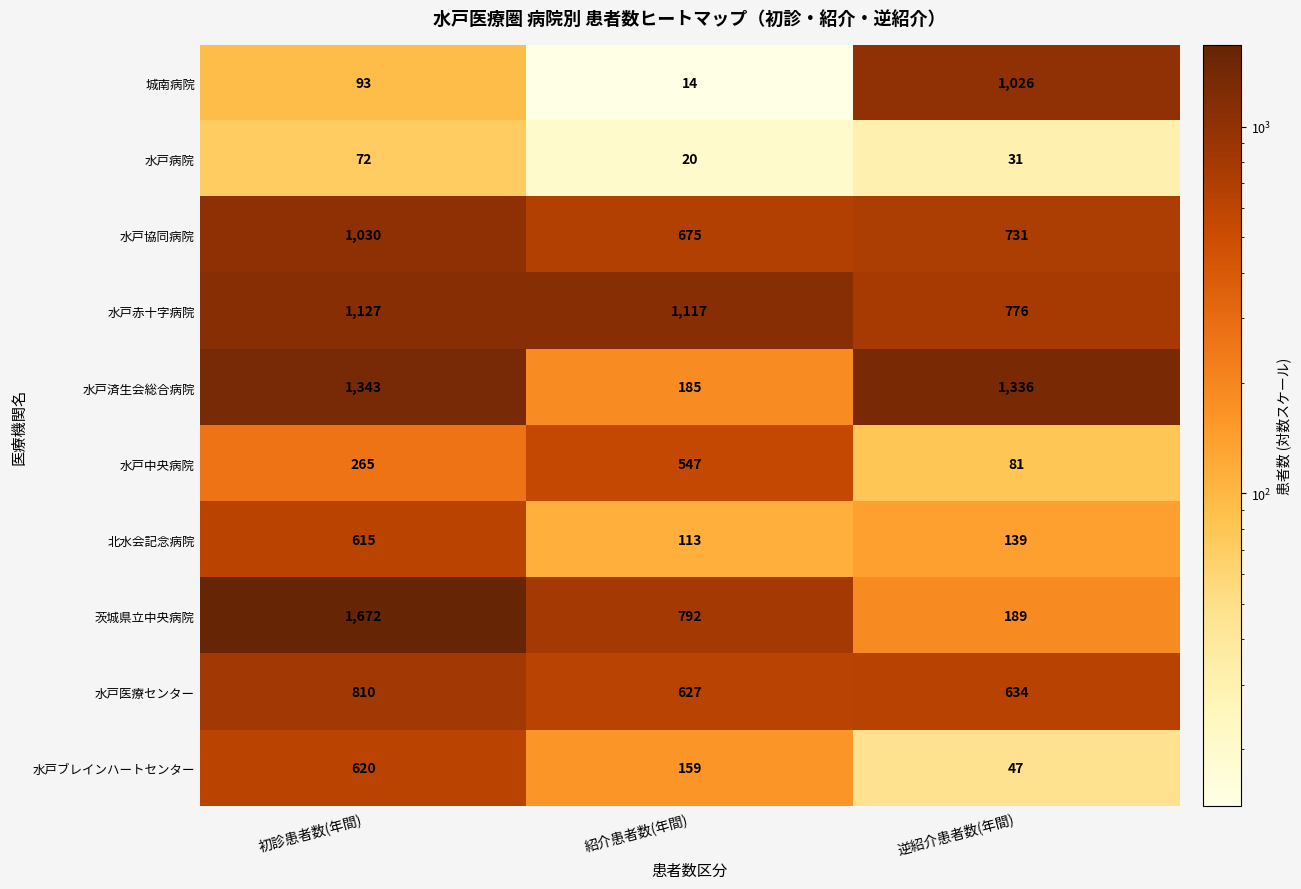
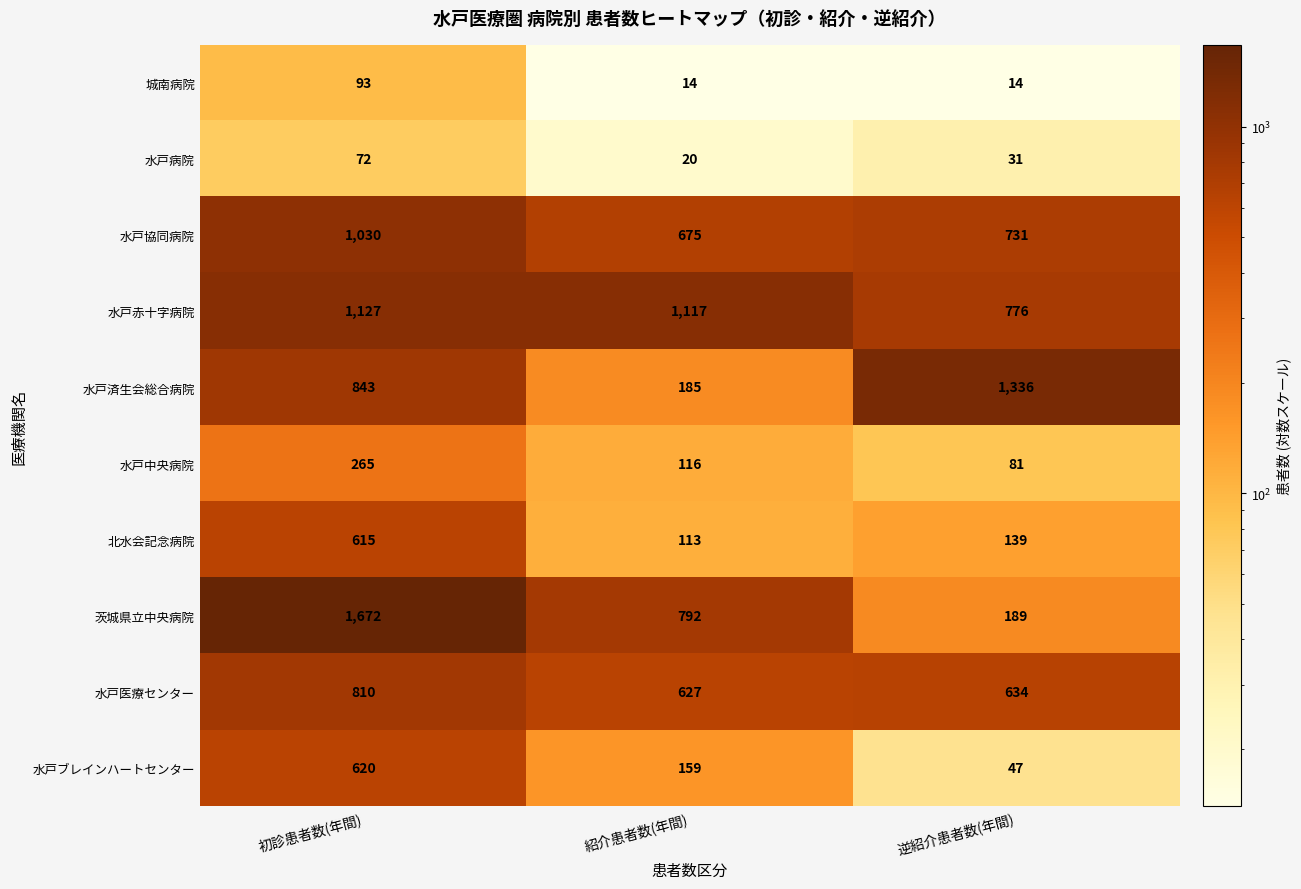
  {
    "城南病院": {
      "初診患者数(年間)": "93",
      "紹介患者数(年間)": "14",
-     "逆紹介患者数(年間)": "1,026"
+     "逆紹介患者数(年間)": "14"
    },
    "水戸病院": {
      "初診患者数(年間)": "72",
      "紹介患者数(年間)": "20",
      "逆紹介患者数(年間)": "31"
    },
    "水戸協同病院": {
      "初診患者数(年間)": "1,030",
      "紹介患者数(年間)": "675",
      "逆紹介患者数(年間)": "731"
    },
    "水戸赤十字病院": {
      "初診患者数(年間)": "1,127",
      "紹介患者数(年間)": "1,117",
      "逆紹介患者数(年間)": "776"
    },
    "水戸済生会総合病院": {
-     "初診患者数(年間)": "1,343",
+     "初診患者数(年間)": "843",
      "紹介患者数(年間)": "185",
      "逆紹介患者数(年間)": "1,336"
    },
    "水戸中央病院": {
      "初診患者数(年間)": "265",
-     "紹介患者数(年間)": "547",
+     "紹介患者数(年間)": "116",
      "逆紹介患者数(年間)": "81"
    },
    "北水会記念病院": {
      "初診患者数(年間)": "615",
      "紹介患者数(年間)": "113",
      "逆紹介患者数(年間)": "139"
    },
    "茨城県立中央病院": {
      "初診患者数(年間)": "1,672",
      "紹介患者数(年間)": "792",
      "逆紹介患者数(年間)": "189"
    },
    "水戸医療センター": {
      "初診患者数(年間)": "810",
      "紹介患者数(年間)": "627",
      "逆紹介患者数(年間)": "634"
    },
    "水戸ブレインハートセンター": {
      "初診患者数(年間)": "620",
      "紹介患者数(年間)": "159",
      "逆紹介患者数(年間)": "47"
    }
  }
